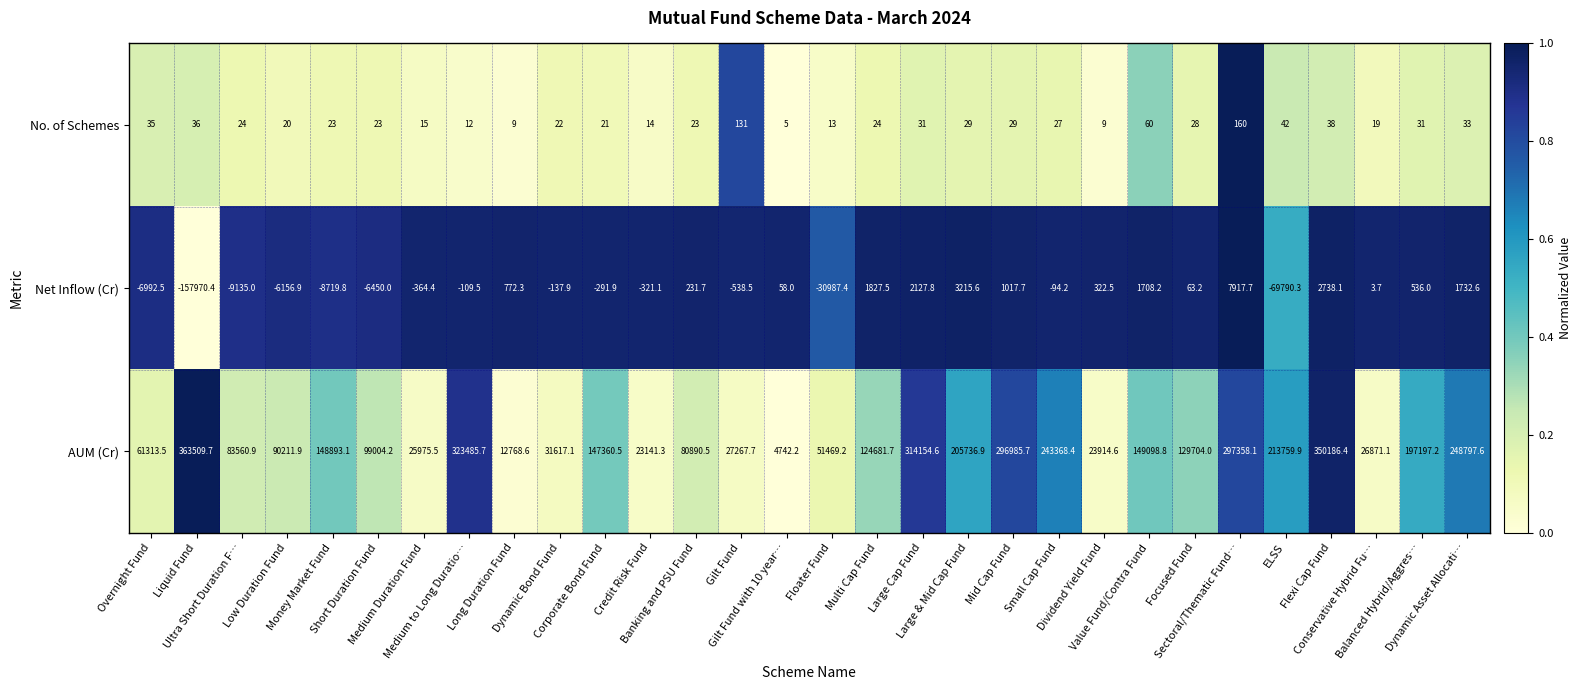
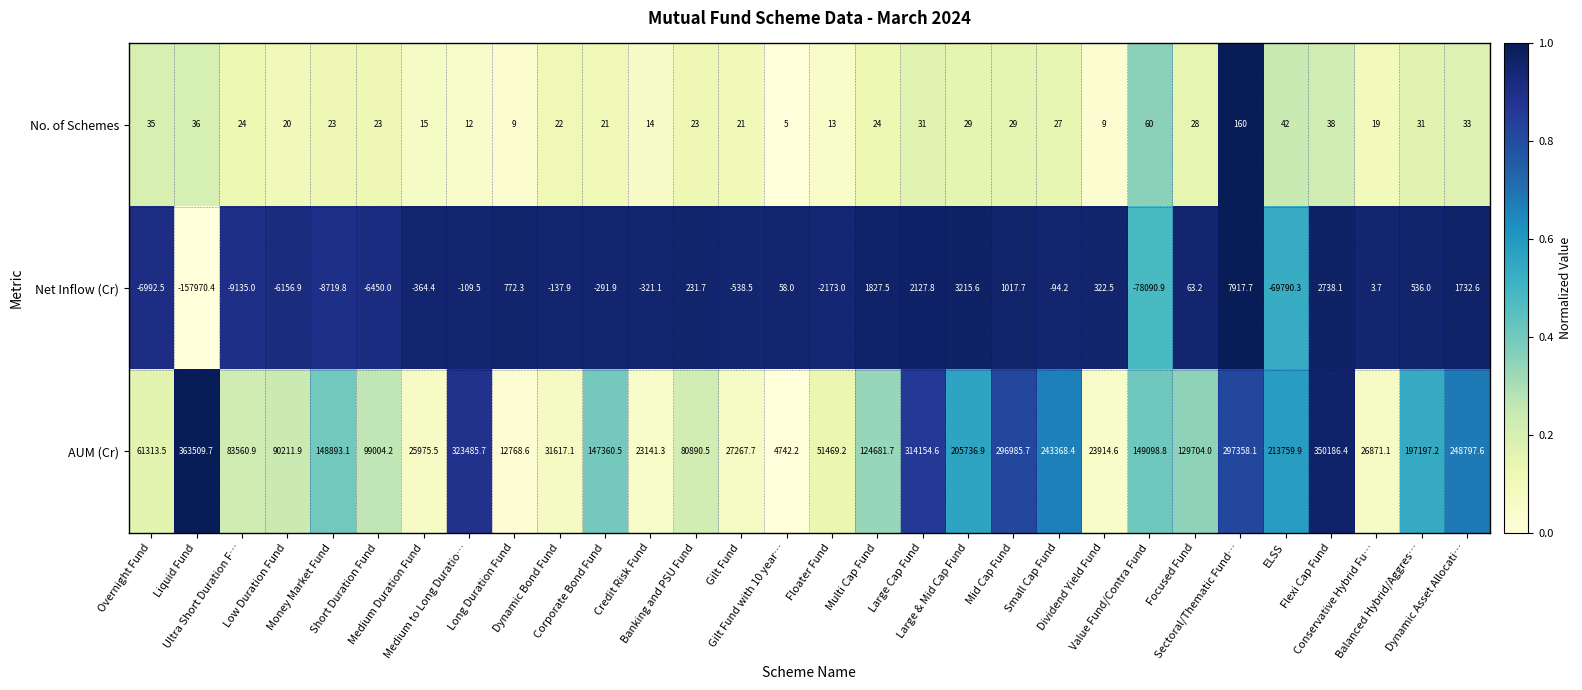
  {
    "No. of Schemes": {
      "Overnight Fund": 35,
      "Liquid Fund": 36,
      "Ultra Short Duration F…": 24,
      "Low Duration Fund": 20,
      "Money Market Fund": 23,
      "Short Duration Fund": 23,
      "Medium Duration Fund": 15,
      "Medium to Long Duratio…": 12,
      "Long Duration Fund": 9,
      "Dynamic Bond Fund": 22,
      "Corporate Bond Fund": 21,
      "Credit Risk Fund": 14,
      "Banking and PSU Fund": 23,
-     "Gilt Fund": 131,
+     "Gilt Fund": 21,
      "Gilt Fund with 10 year…": 5,
      "Floater Fund": 13,
      "Multi Cap Fund": 24,
      "Large Cap Fund": 31,
      "Large & Mid Cap Fund": 29,
      "Mid Cap Fund": 29,
      "Small Cap Fund": 27,
      "Dividend Yield Fund": 9,
      "Value Fund/Contra Fund": 60,
      "Focused Fund": 28,
      "Sectoral/Thematic Fund…": 160,
      "ELSS": 42,
      "Flexi Cap Fund": 38,
      "Conservative Hybrid Fu…": 19,
      "Balanced Hybrid/Aggres…": 31,
      "Dynamic Asset Allocati…": 33
    },
    "Net Inflow (Cr)": {
      "Overnight Fund": -6992.5,
      "Liquid Fund": -157970.4,
      "Ultra Short Duration F…": -9135.0,
      "Low Duration Fund": -6156.9,
      "Money Market Fund": -8719.8,
      "Short Duration Fund": -6450.0,
      "Medium Duration Fund": -364.4,
      "Medium to Long Duratio…": -109.5,
      "Long Duration Fund": 772.3,
      "Dynamic Bond Fund": -137.9,
      "Corporate Bond Fund": -291.9,
      "Credit Risk Fund": -321.1,
      "Banking and PSU Fund": 231.7,
      "Gilt Fund": -538.5,
      "Gilt Fund with 10 year…": 58.0,
-     "Floater Fund": -30987.4,
+     "Floater Fund": -2173.0,
      "Multi Cap Fund": 1827.5,
      "Large Cap Fund": 2127.8,
      "Large & Mid Cap Fund": 3215.6,
      "Mid Cap Fund": 1017.7,
      "Small Cap Fund": -94.2,
      "Dividend Yield Fund": 322.5,
-     "Value Fund/Contra Fund": 1708.2,
+     "Value Fund/Contra Fund": -78090.9,
      "Focused Fund": 63.2,
      "Sectoral/Thematic Fund…": 7917.7,
      "ELSS": -69790.3,
      "Flexi Cap Fund": 2738.1,
      "Conservative Hybrid Fu…": 3.7,
      "Balanced Hybrid/Aggres…": 536.0,
      "Dynamic Asset Allocati…": 1732.6
    },
    "AUM (Cr)": {
      "Overnight Fund": 61313.5,
      "Liquid Fund": 363509.7,
      "Ultra Short Duration F…": 83560.9,
      "Low Duration Fund": 90211.9,
      "Money Market Fund": 148893.1,
      "Short Duration Fund": 99004.2,
      "Medium Duration Fund": 25975.5,
      "Medium to Long Duratio…": 323485.7,
      "Long Duration Fund": 12768.6,
      "Dynamic Bond Fund": 31617.1,
      "Corporate Bond Fund": 147360.5,
      "Credit Risk Fund": 23141.3,
      "Banking and PSU Fund": 80890.5,
      "Gilt Fund": 27267.7,
      "Gilt Fund with 10 year…": 4742.2,
      "Floater Fund": 51469.2,
      "Multi Cap Fund": 124681.7,
      "Large Cap Fund": 314154.6,
      "Large & Mid Cap Fund": 205736.9,
      "Mid Cap Fund": 296985.7,
      "Small Cap Fund": 243368.4,
      "Dividend Yield Fund": 23914.6,
      "Value Fund/Contra Fund": 149098.8,
      "Focused Fund": 129704.0,
      "Sectoral/Thematic Fund…": 297358.1,
      "ELSS": 213759.9,
      "Flexi Cap Fund": 350186.4,
      "Conservative Hybrid Fu…": 26871.1,
      "Balanced Hybrid/Aggres…": 197197.2,
      "Dynamic Asset Allocati…": 248797.6
    }
  }
